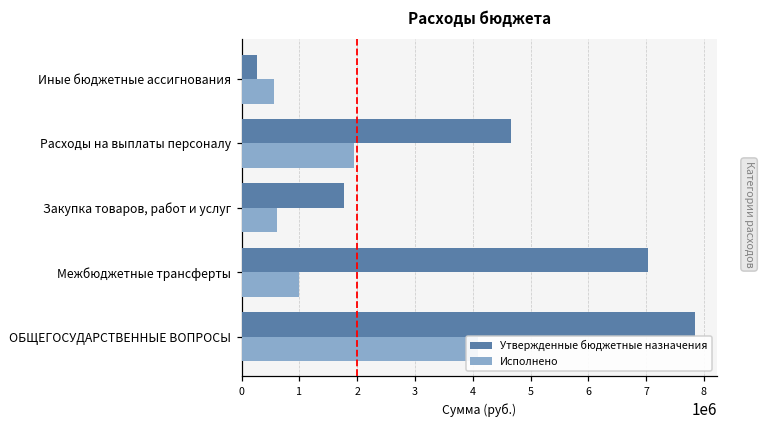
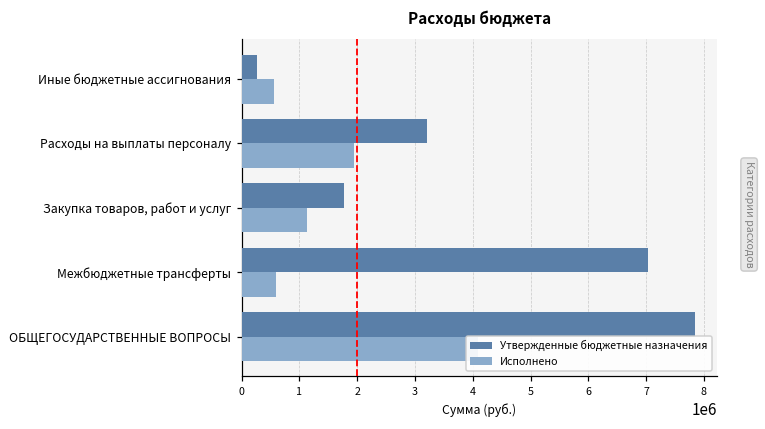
  {
    "Утвержденные бюджетные назначения": {
      "Иные бюджетные ассигнования": 300000,
-     "Расходы на выплаты персоналу": 4700000,
+     "Расходы на выплаты персоналу": 3200000,
      "Закупка товаров, работ и услуг": 1800000,
      "Межбюджетные трансферты": 7000000,
      "ОБЩЕГОСУДАРСТВЕННЫЕ ВОПРОСЫ": 7800000
    },
    "Исполнено": {
      "Иные бюджетные ассигнования": 600000,
      "Расходы на выплаты персоналу": 2000000,
-     "Закупка товаров, работ и услуг": 600000,
-     "Межбюджетные трансферты": 1000000
+     "Закупка товаров, работ и услуг": 1100000,
+     "Межбюджетные трансферты": 600000
    }
  }
